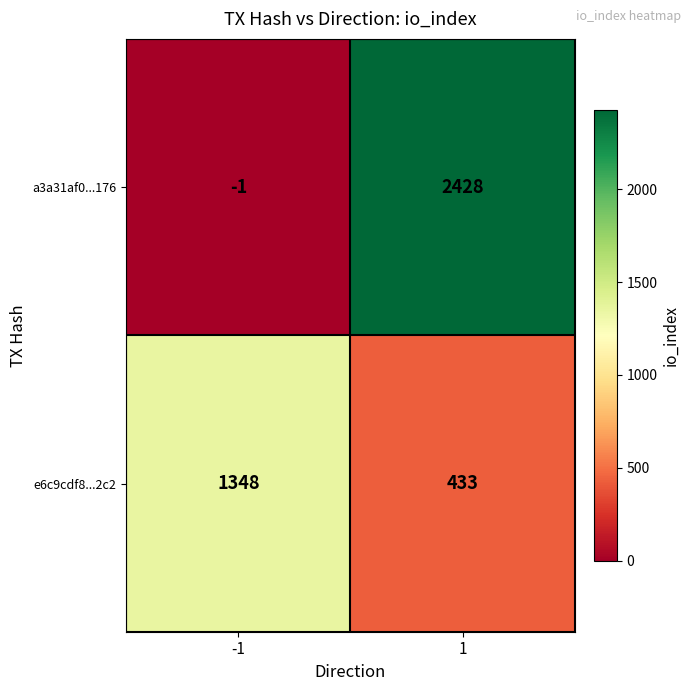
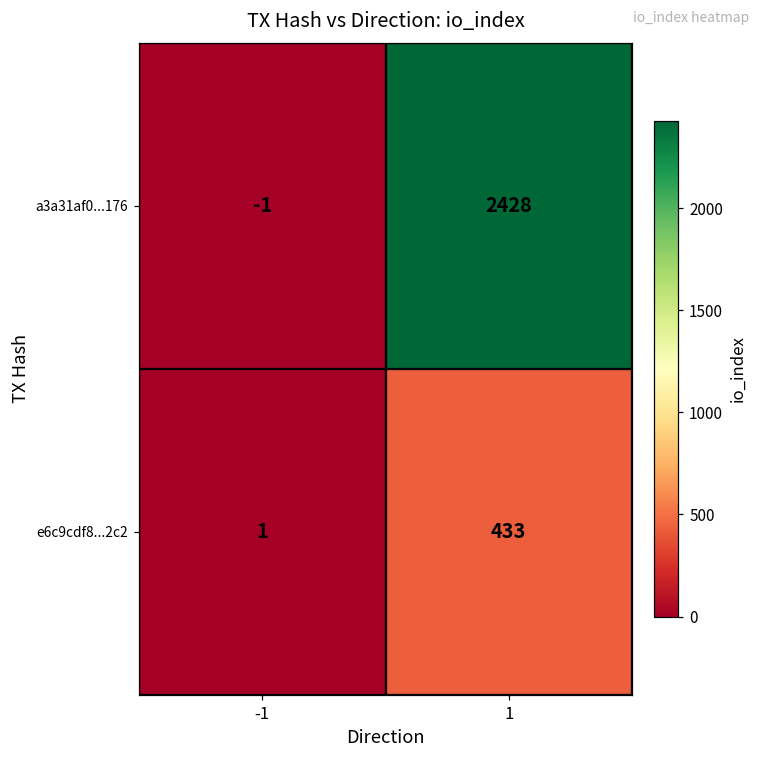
  {
    "a3a31af0...176": {
      "-1": -1,
      "1": 2428
    },
    "e6c9cdf8...2c2": {
-     "-1": 1348,
+     "-1": 1,
      "1": 433
    }
  }
